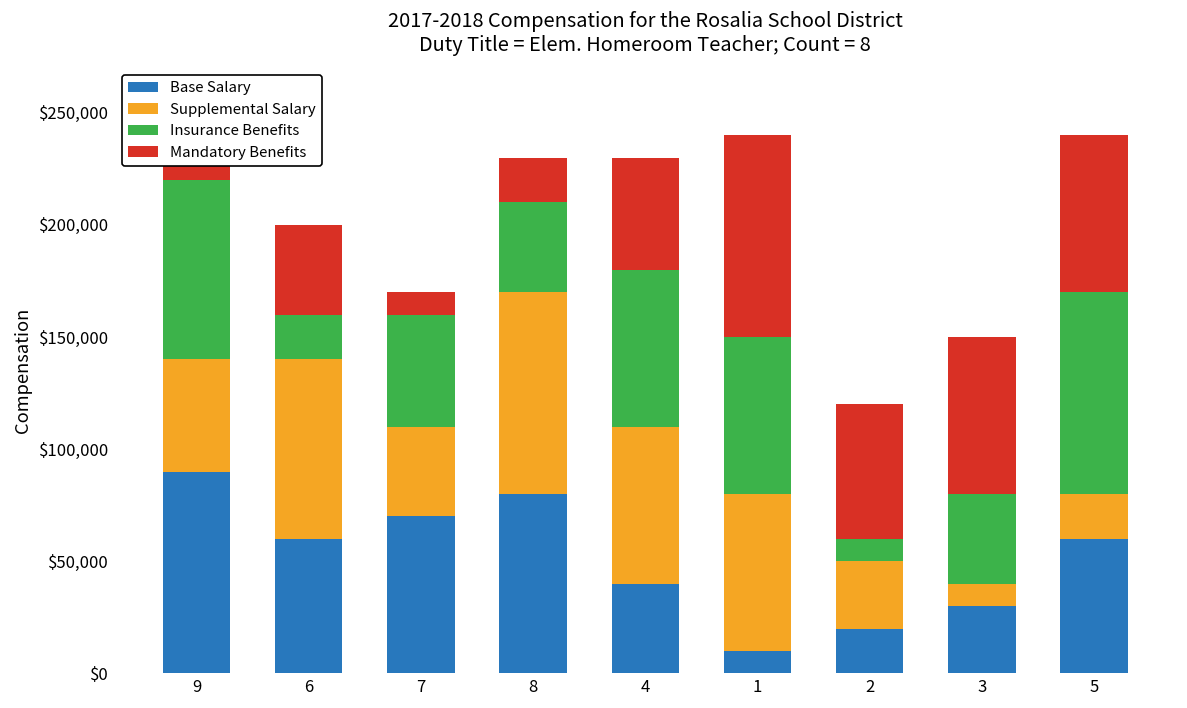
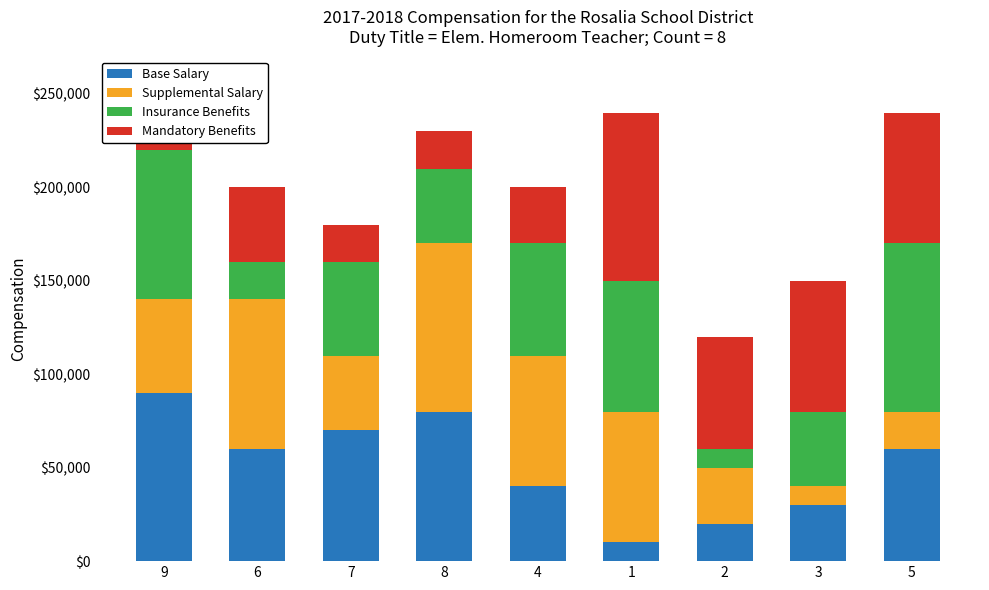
  {
    "Base Salary": {
      "9": "$90,000",
      "6": "$60,000",
      "7": "$70,000",
      "8": "$80,000",
      "4": "$40,000",
      "1": "$10,000",
      "2": "$20,000",
      "3": "$30,000",
      "5": "$60,000"
    },
    "Supplemental Salary": {
      "9": "$50,000",
      "6": "$80,000",
      "7": "$40,000",
      "8": "$90,000",
      "4": "$70,000",
      "1": "$70,000",
      "2": "$30,000",
      "3": "$10,000",
      "5": "$20,000"
    },
    "Insurance Benefits": {
      "9": "$80,000",
      "6": "$20,000",
      "7": "$50,000",
      "8": "$40,000",
-     "4": "$70,000",
+     "4": "$60,000",
      "1": "$70,000",
      "2": "$10,000",
      "3": "$40,000",
      "5": "$90,000"
    },
    "Mandatory Benefits": {
      "6": "$40,000",
-     "7": "$10,000",
+     "7": "$20,000",
      "8": "$20,000",
-     "4": "$50,000",
+     "4": "$30,000",
      "1": "$90,000",
      "2": "$60,000",
      "3": "$70,000",
      "5": "$70,000"
    }
  }
